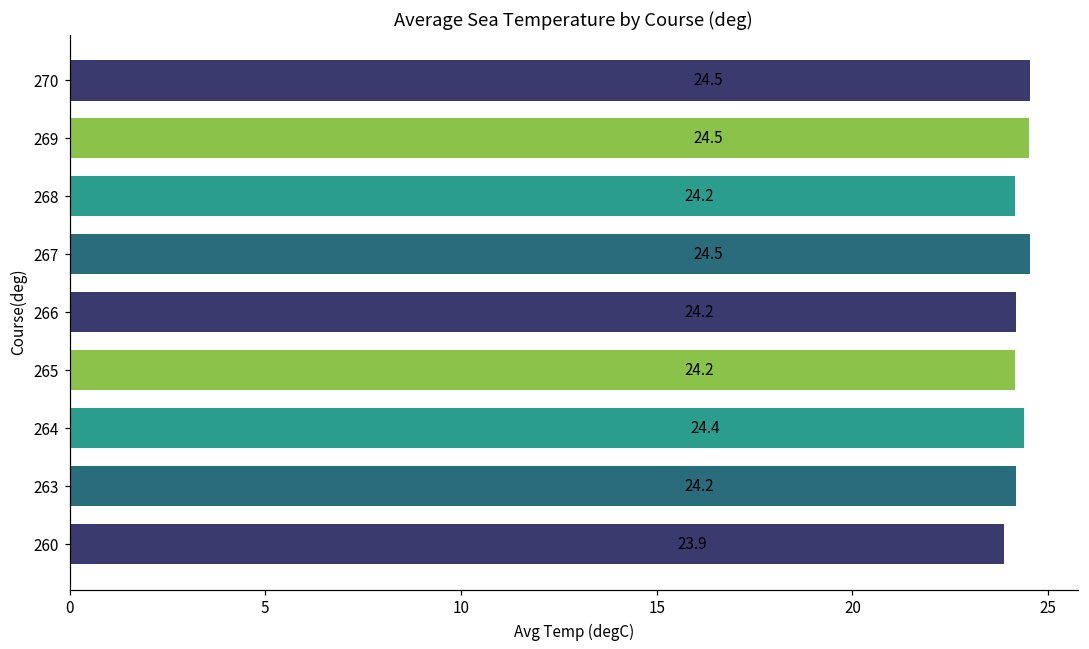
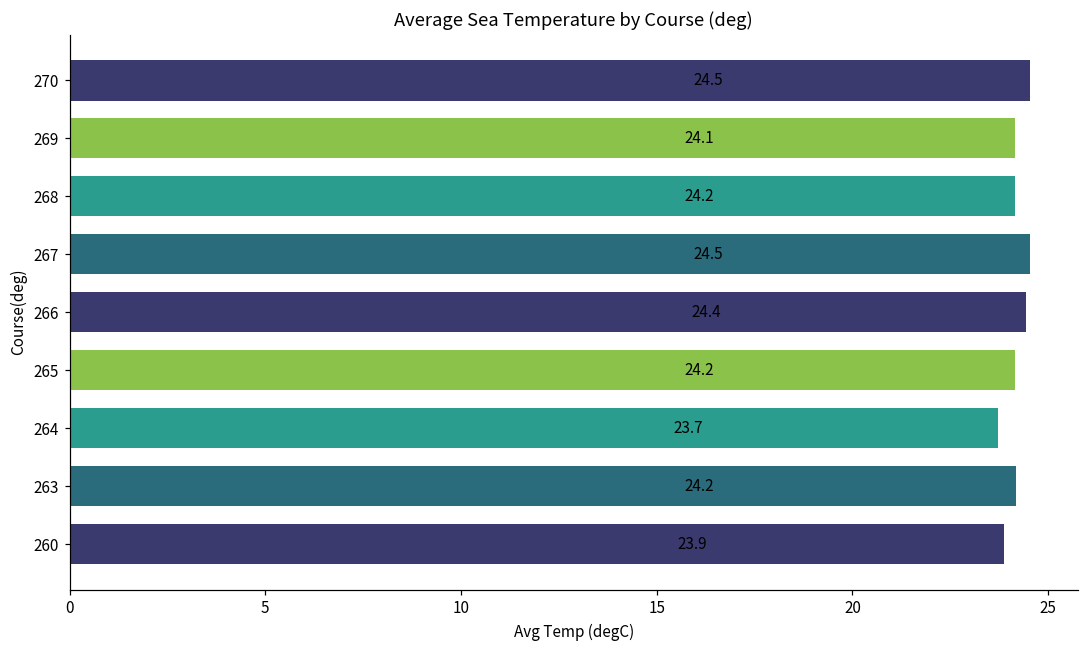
  {
    "270": 24.5,
-   "269": 24.5,
+   "269": 24.1,
    "268": 24.2,
    "267": 24.5,
-   "266": 24.2,
+   "266": 24.4,
    "265": 24.2,
-   "264": 24.4,
+   "264": 23.7,
    "263": 24.2,
    "260": 23.9
  }
